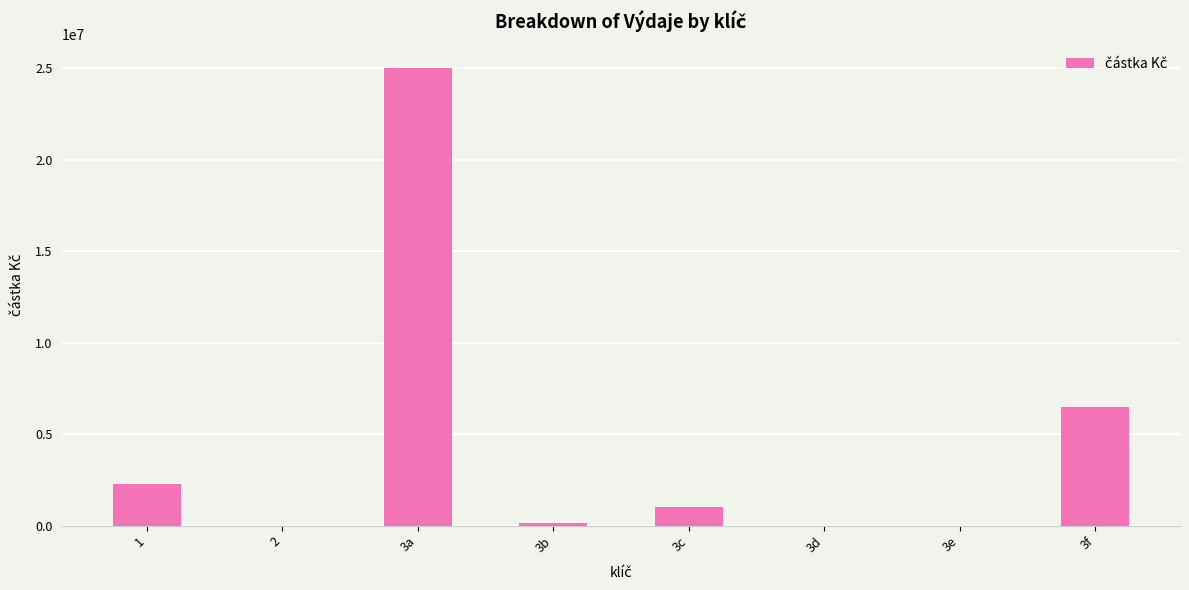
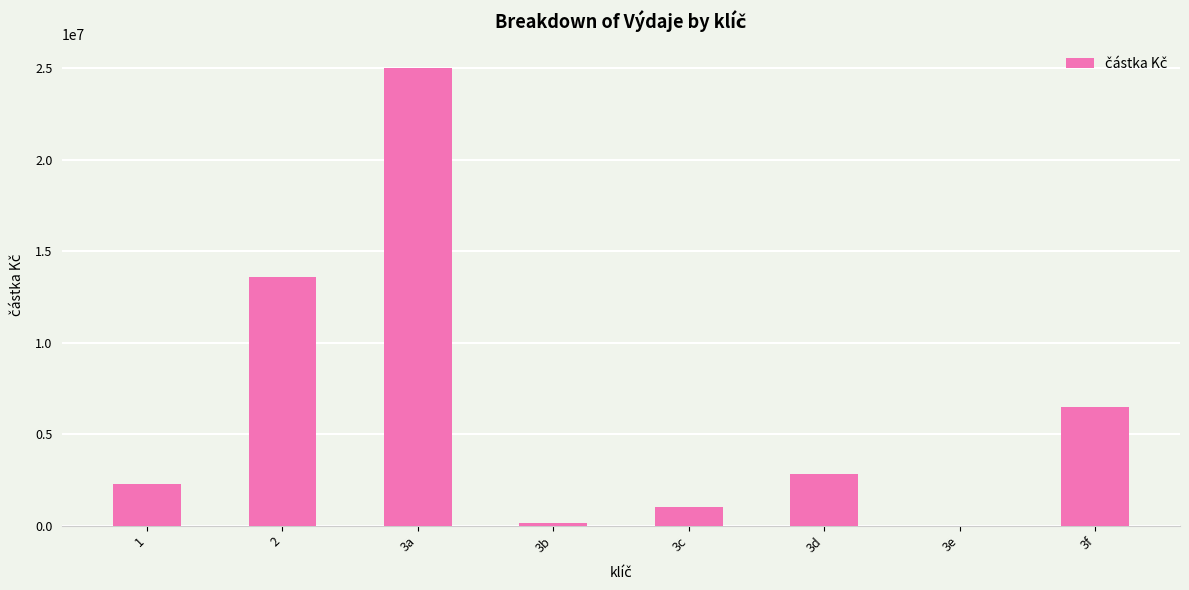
  {
    "1": 2300000,
-   "2": 0,
+   "2": 13600000,
    "3a": 25000000,
    "3c": 1000000,
-   "3d": 0,
+   "3d": 2800000,
    "3e": 0,
    "3f": 6500000
  }
